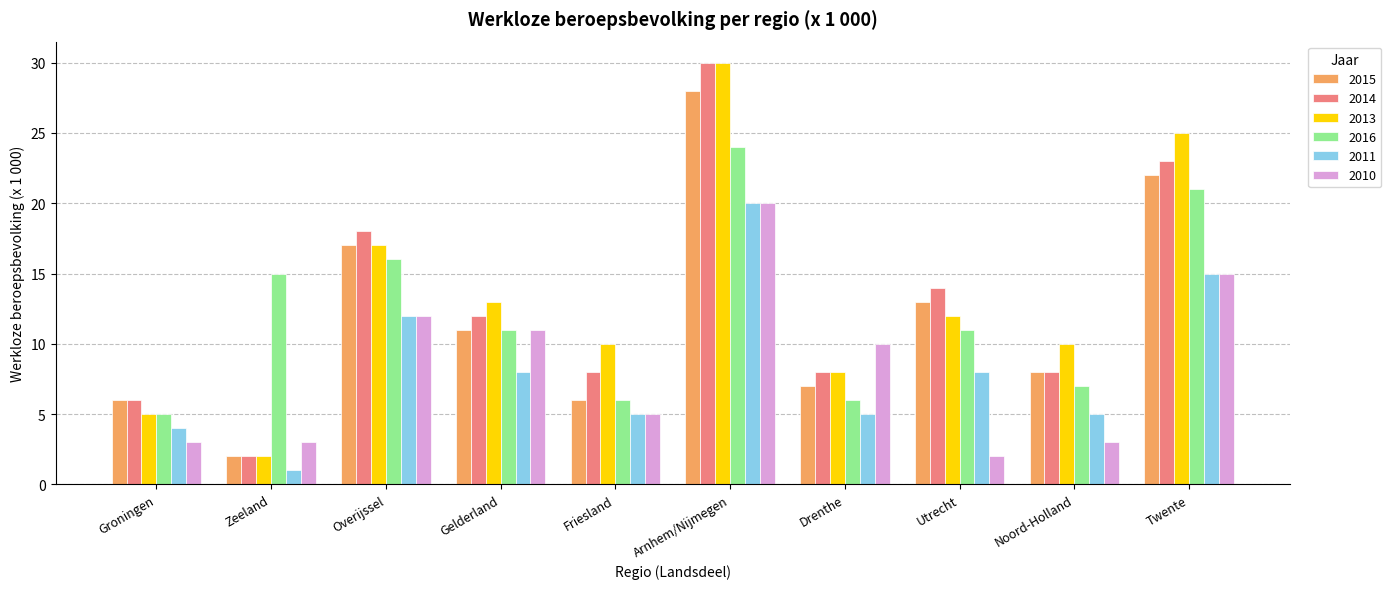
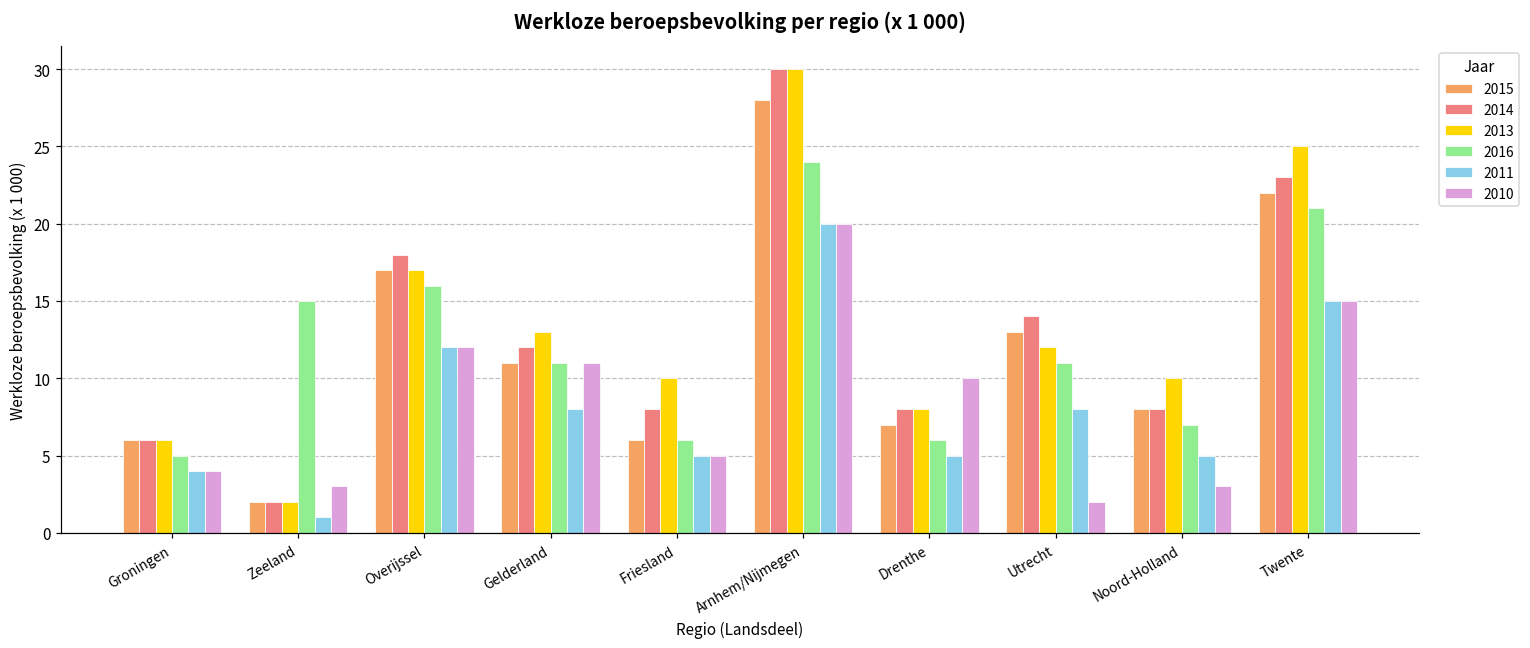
  {
    "2013": {
-     "Groningen": 5,
+     "Groningen": 6,
      "Zeeland": 2,
      "Overijssel": 17,
      "Gelderland": 13,
      "Friesland": 10,
      "Arnhem/Nijmegen": 30,
      "Drenthe": 8,
      "Utrecht": 12,
      "Noord-Holland": 10,
      "Twente": 25
    },
    "2016": {
      "Groningen": 5,
      "Zeeland": 15,
      "Overijssel": 16,
      "Gelderland": 11,
      "Friesland": 6,
      "Arnhem/Nijmegen": 24,
      "Drenthe": 6,
      "Utrecht": 11,
      "Noord-Holland": 7,
      "Twente": 21
    },
    "2011": {
      "Groningen": 4,
      "Zeeland": 1,
      "Overijssel": 12,
      "Gelderland": 8,
      "Friesland": 5,
      "Arnhem/Nijmegen": 20,
      "Drenthe": 5,
      "Utrecht": 8,
      "Noord-Holland": 5,
      "Twente": 15
    },
    "2010": {
-     "Groningen": 3,
+     "Groningen": 4,
      "Zeeland": 3,
      "Overijssel": 12,
      "Gelderland": 11,
      "Friesland": 5,
      "Arnhem/Nijmegen": 20,
      "Drenthe": 10,
      "Utrecht": 2,
      "Noord-Holland": 3,
      "Twente": 15
    }
  }
